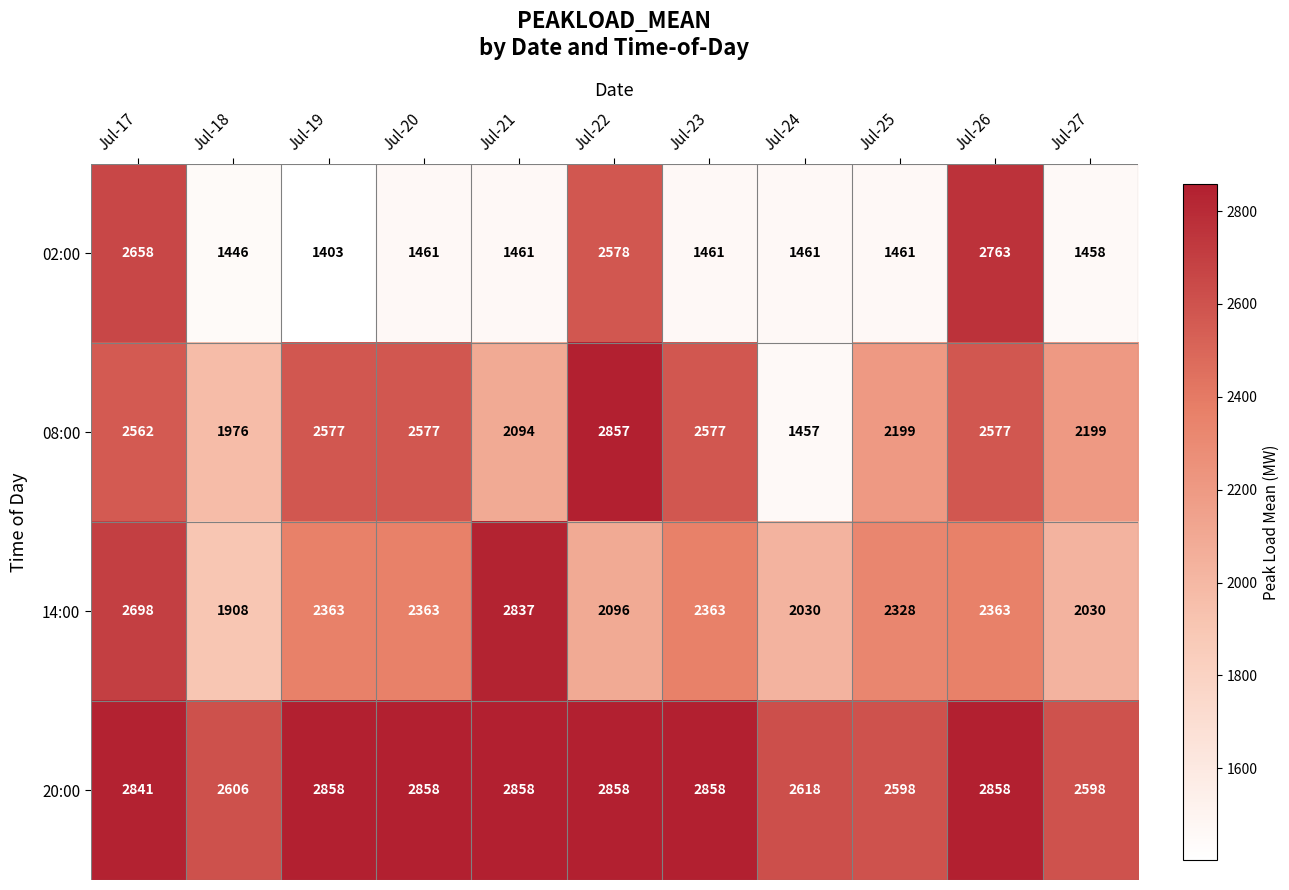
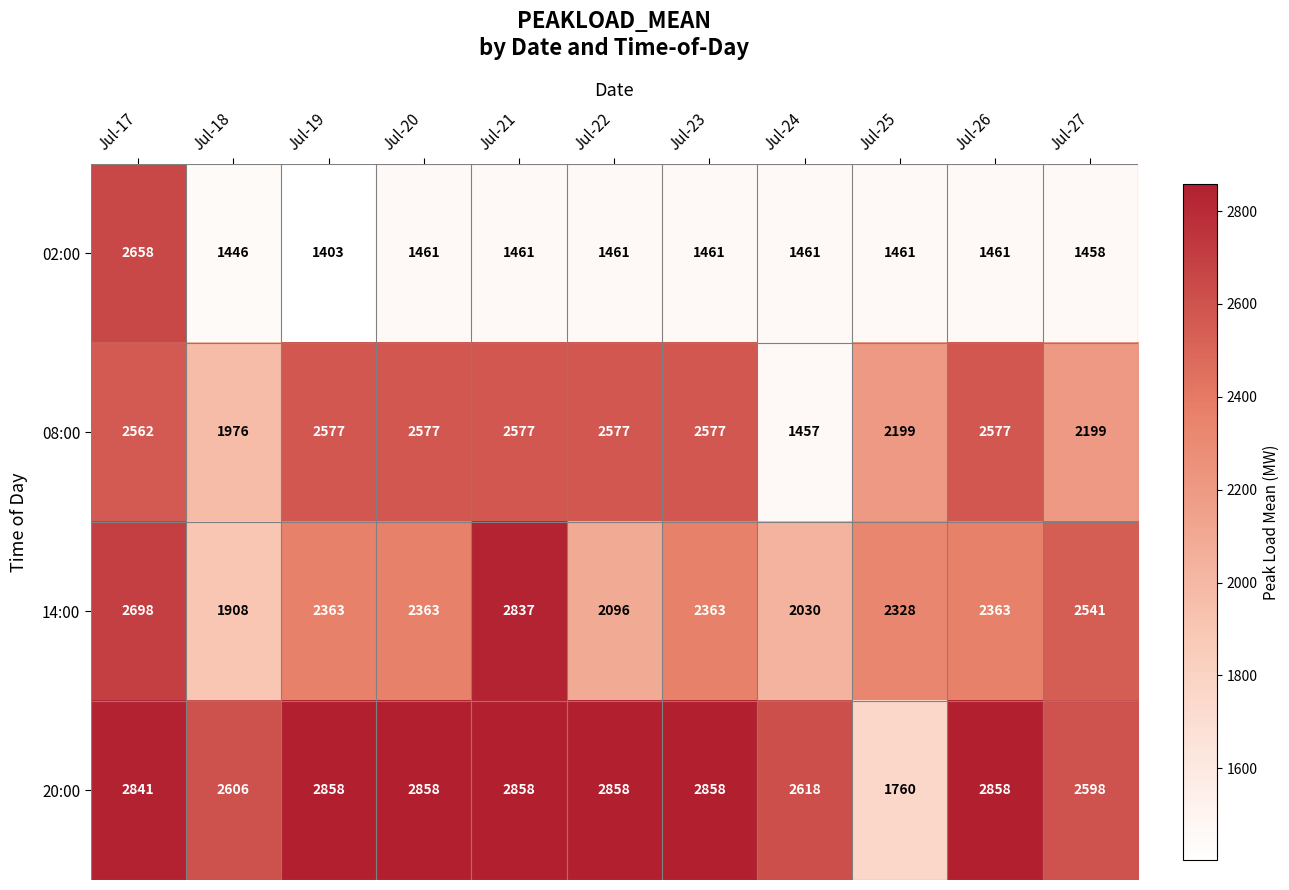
  {
    "02:00": {
      "Jul-17": 2658,
      "Jul-18": 1446,
      "Jul-19": 1403,
      "Jul-20": 1461,
      "Jul-21": 1461,
-     "Jul-22": 2578,
+     "Jul-22": 1461,
      "Jul-23": 1461,
      "Jul-24": 1461,
      "Jul-25": 1461,
-     "Jul-26": 2763,
+     "Jul-26": 1461,
      "Jul-27": 1458
    },
    "08:00": {
      "Jul-17": 2562,
      "Jul-18": 1976,
      "Jul-19": 2577,
      "Jul-20": 2577,
-     "Jul-21": 2094,
-     "Jul-22": 2857,
+     "Jul-21": 2577,
+     "Jul-22": 2577,
      "Jul-23": 2577,
      "Jul-24": 1457,
      "Jul-25": 2199,
      "Jul-26": 2577,
      "Jul-27": 2199
    },
    "14:00": {
      "Jul-17": 2698,
      "Jul-18": 1908,
      "Jul-19": 2363,
      "Jul-20": 2363,
      "Jul-21": 2837,
      "Jul-22": 2096,
      "Jul-23": 2363,
      "Jul-24": 2030,
      "Jul-25": 2328,
      "Jul-26": 2363,
-     "Jul-27": 2030
+     "Jul-27": 2541
    },
    "20:00": {
      "Jul-17": 2841,
      "Jul-18": 2606,
      "Jul-19": 2858,
      "Jul-20": 2858,
      "Jul-21": 2858,
      "Jul-22": 2858,
      "Jul-23": 2858,
      "Jul-24": 2618,
-     "Jul-25": 2598,
+     "Jul-25": 1760,
      "Jul-26": 2858,
      "Jul-27": 2598
    }
  }
